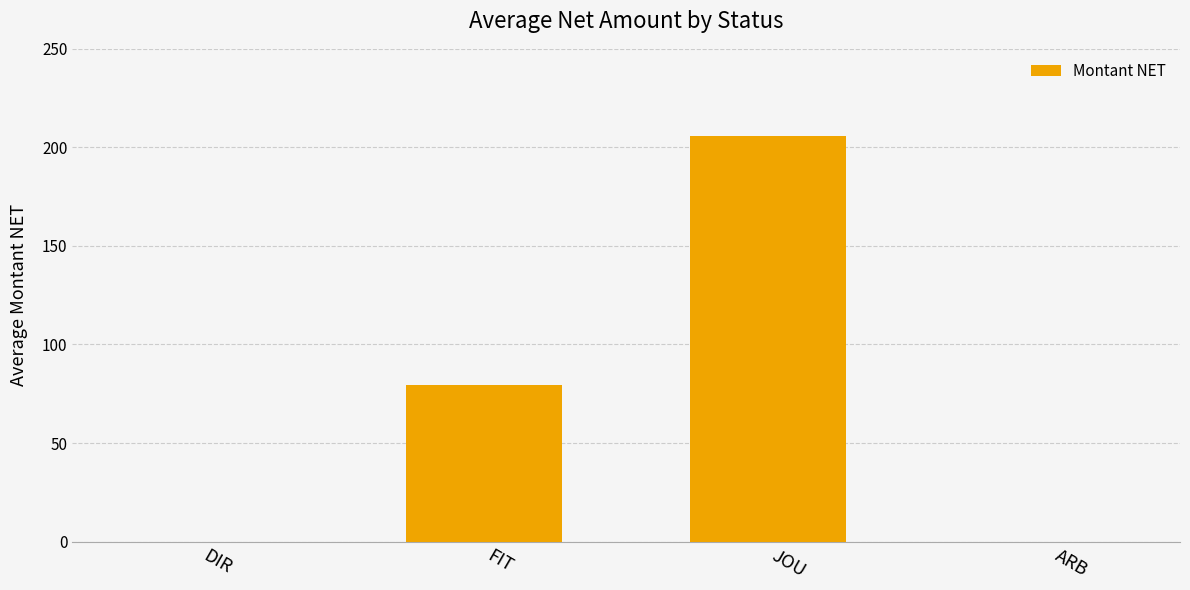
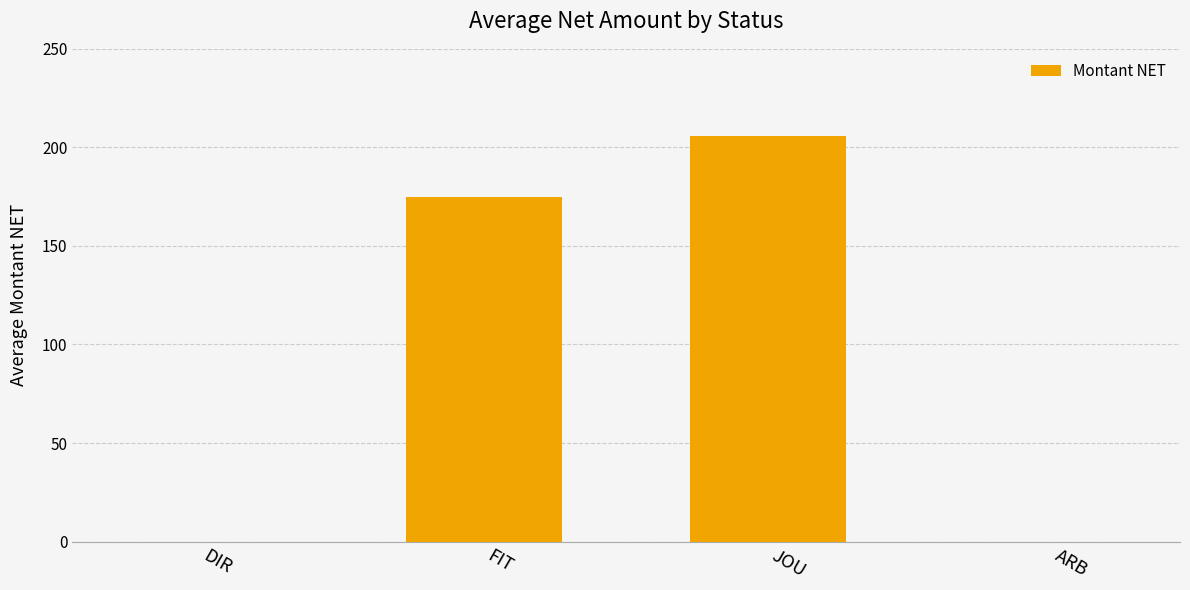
  {
    "DIR": 0,
-   "FIT": 80,
+   "FIT": 175,
    "JOU": 206,
    "ARB": 0
  }
